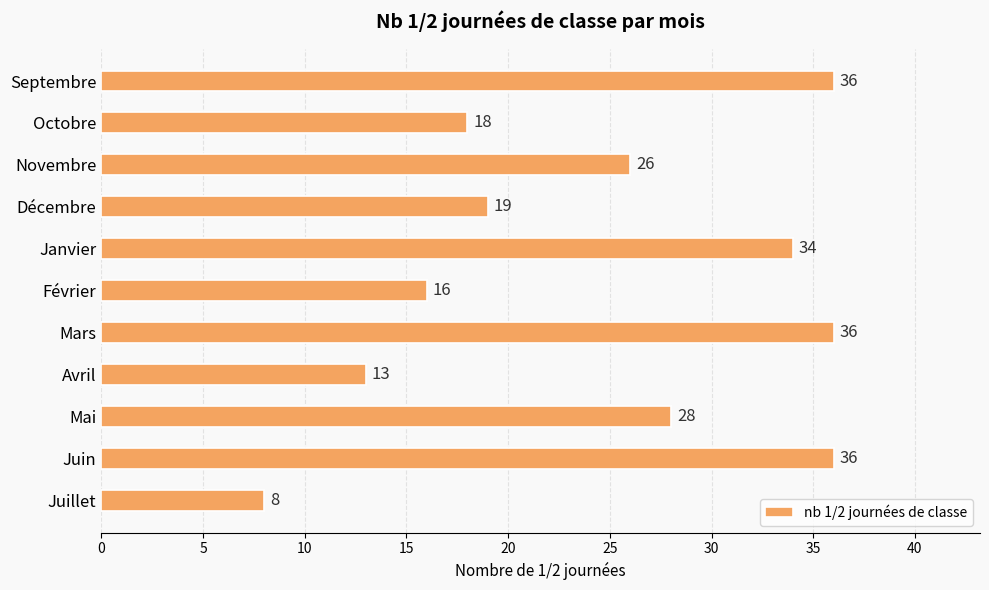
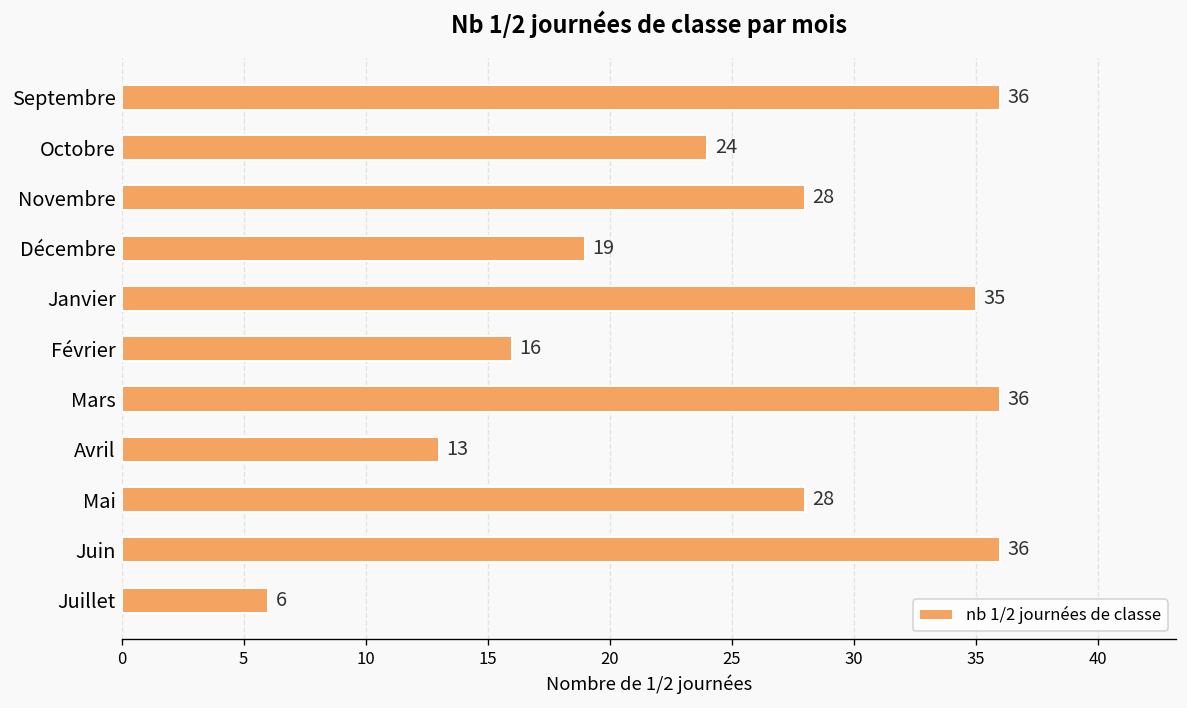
  {
    "Septembre": 36,
-   "Octobre": 18,
-   "Novembre": 26,
+   "Octobre": 24,
+   "Novembre": 28,
    "Décembre": 19,
-   "Janvier": 34,
+   "Janvier": 35,
    "Février": 16,
    "Mars": 36,
    "Avril": 13,
    "Mai": 28,
    "Juin": 36,
-   "Juillet": 8
+   "Juillet": 6
  }
